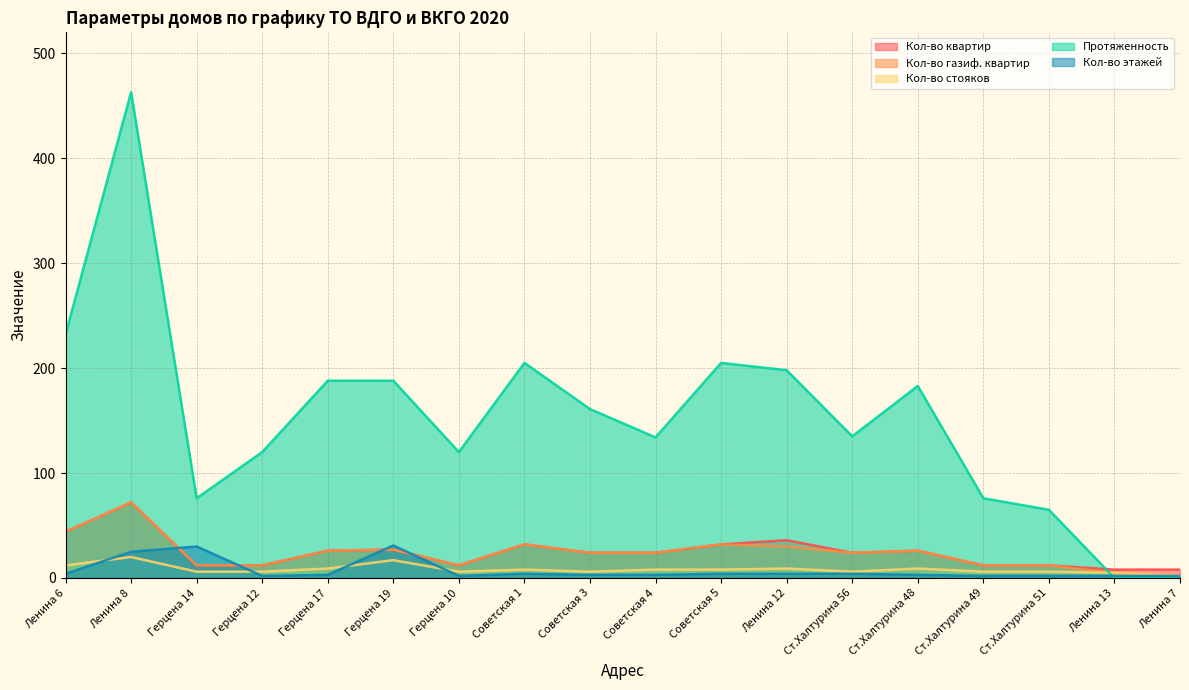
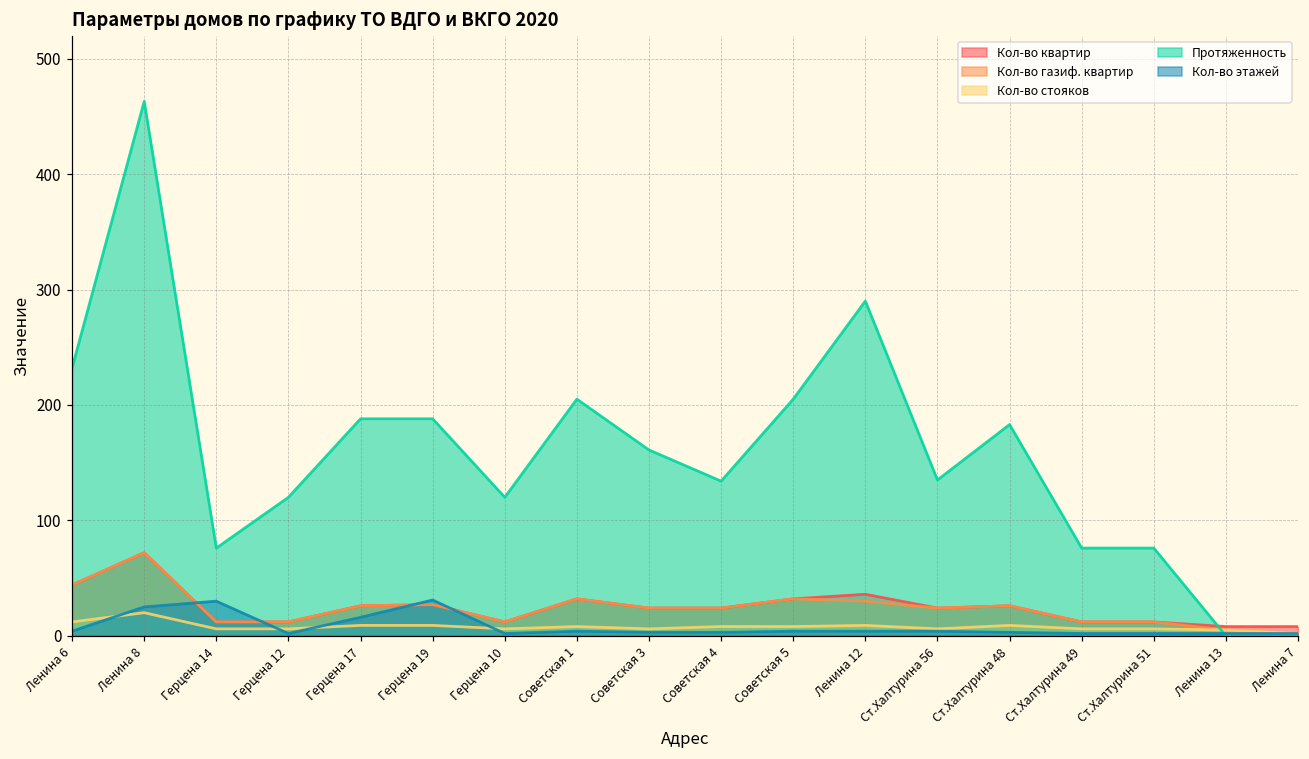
  {
    "Кол-во стояков": {
      "Ленина 6": 12,
      "Ленина 8": 20,
      "Герцена 14": 6,
      "Герцена 12": 6,
      "Герцена 17": 9,
-     "Герцена 19": 17,
+     "Герцена 19": 9,
      "Герцена 10": 6,
      "Советская 1": 8,
      "Советская 3": 6,
      "Советская 4": 8,
      "Советская 5": 8,
      "Ленина 12": 9,
      "Ст.Халтурина 48": 9,
      "Ст.Халтурина 49": 6,
      "Ст.Халтурина 51": 6
    },
    "Протяженность": {
      "Ленина 6": 232,
      "Ленина 8": 463,
      "Герцена 14": 76,
      "Герцена 12": 120,
      "Герцена 17": 188,
      "Герцена 19": 188,
      "Герцена 10": 120,
      "Советская 1": 205,
      "Советская 3": 161,
      "Советская 4": 134,
      "Советская 5": 205,
-     "Ленина 12": 198,
+     "Ленина 12": 290,
      "Ст.Халтурина 56": 135,
      "Ст.Халтурина 48": 183,
      "Ст.Халтурина 49": 76,
-     "Ст.Халтурина 51": 65
+     "Ст.Халтурина 51": 76
    },
    "Кол-во этажей": {
      "Ленина 6": 4,
      "Ленина 8": 25,
      "Герцена 14": 30,
      "Герцена 12": 2,
-     "Герцена 17": 3,
+     "Герцена 17": 16,
      "Герцена 19": 31,
      "Герцена 10": 2,
      "Советская 1": 4,
      "Советская 3": 3,
      "Советская 4": 3,
      "Советская 5": 4,
      "Ленина 12": 4,
      "Ст.Халтурина 48": 3,
      "Ст.Халтурина 49": 2,
      "Ст.Халтурина 51": 2
    }
  }
